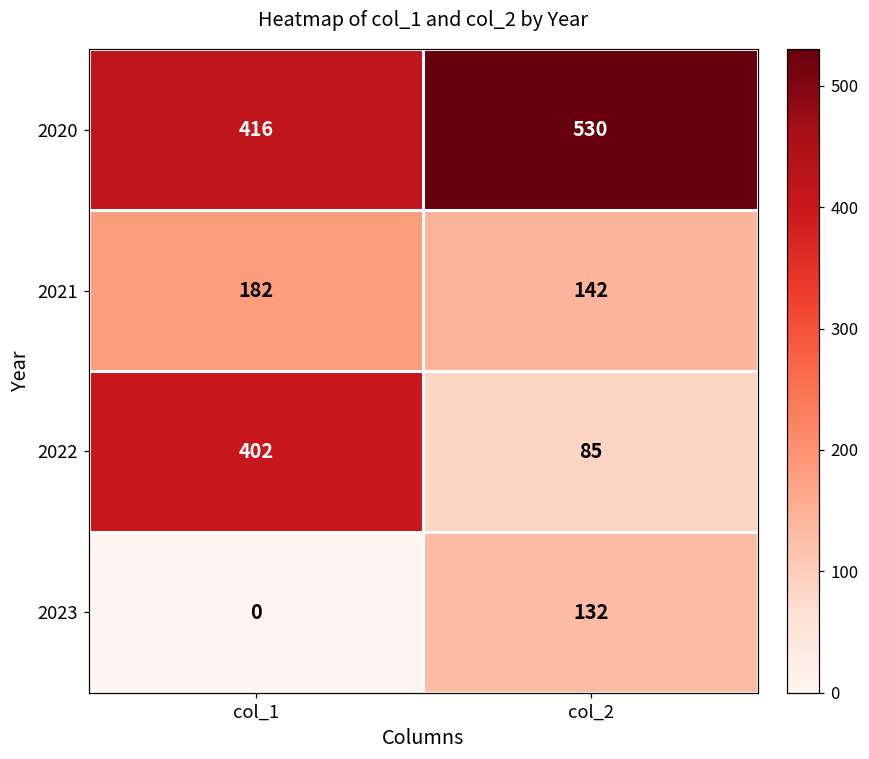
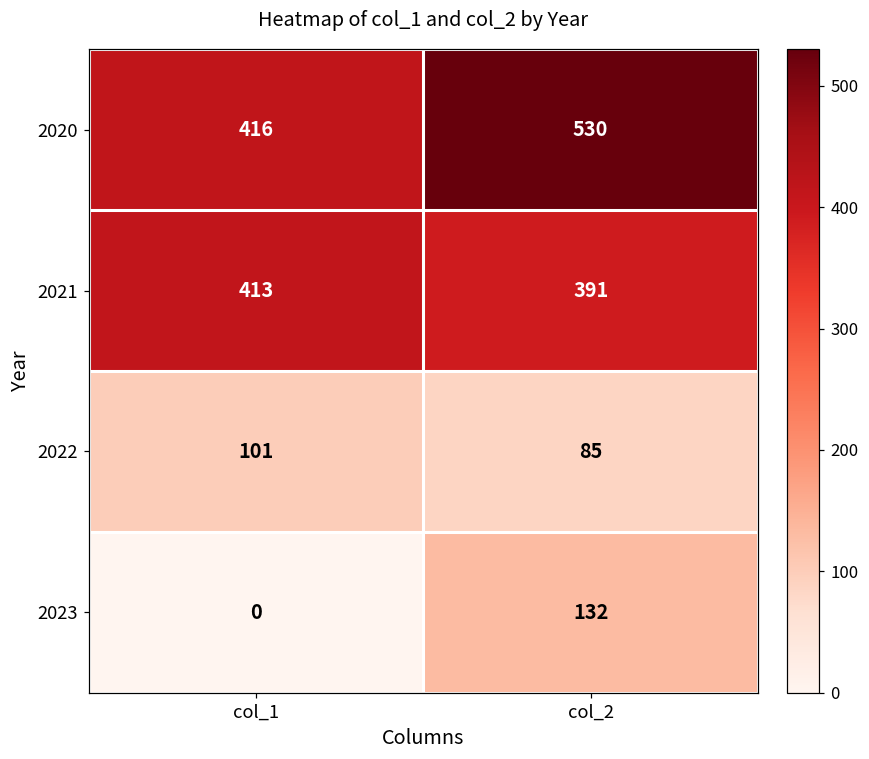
  {
    "2020": {
      "col_1": 416,
      "col_2": 530
    },
    "2021": {
-     "col_1": 182,
-     "col_2": 142
+     "col_1": 413,
+     "col_2": 391
    },
    "2022": {
-     "col_1": 402,
+     "col_1": 101,
      "col_2": 85
    },
    "2023": {
      "col_1": 0,
      "col_2": 132
    }
  }
